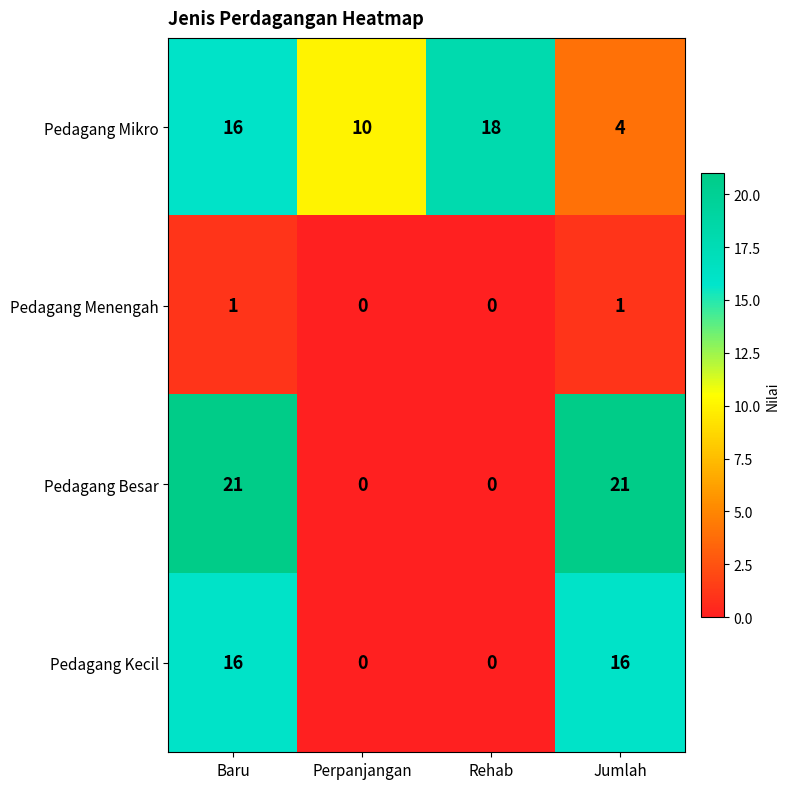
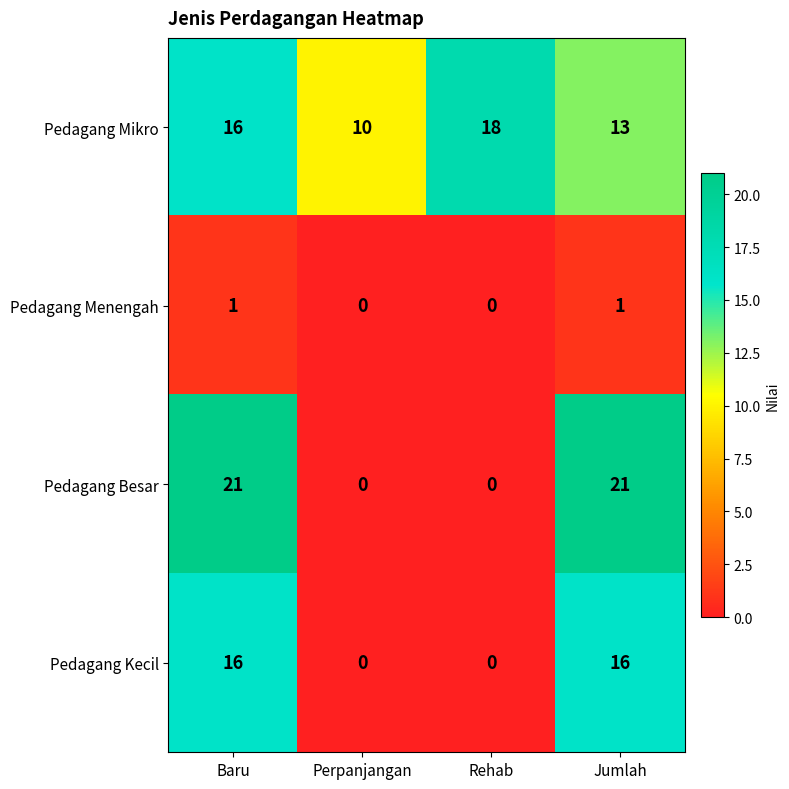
  {
    "Pedagang Mikro": {
      "Baru": 16,
      "Perpanjangan": 10,
      "Rehab": 18,
-     "Jumlah": 4
+     "Jumlah": 13
    },
    "Pedagang Menengah": {
      "Baru": 1,
      "Perpanjangan": 0,
      "Rehab": 0,
      "Jumlah": 1
    },
    "Pedagang Besar": {
      "Baru": 21,
      "Perpanjangan": 0,
      "Rehab": 0,
      "Jumlah": 21
    },
    "Pedagang Kecil": {
      "Baru": 16,
      "Perpanjangan": 0,
      "Rehab": 0,
      "Jumlah": 16
    }
  }
